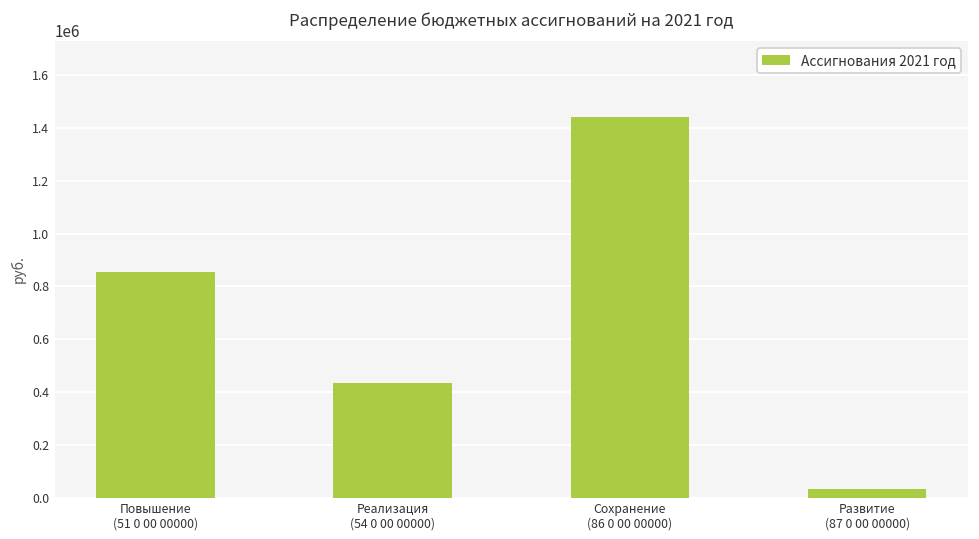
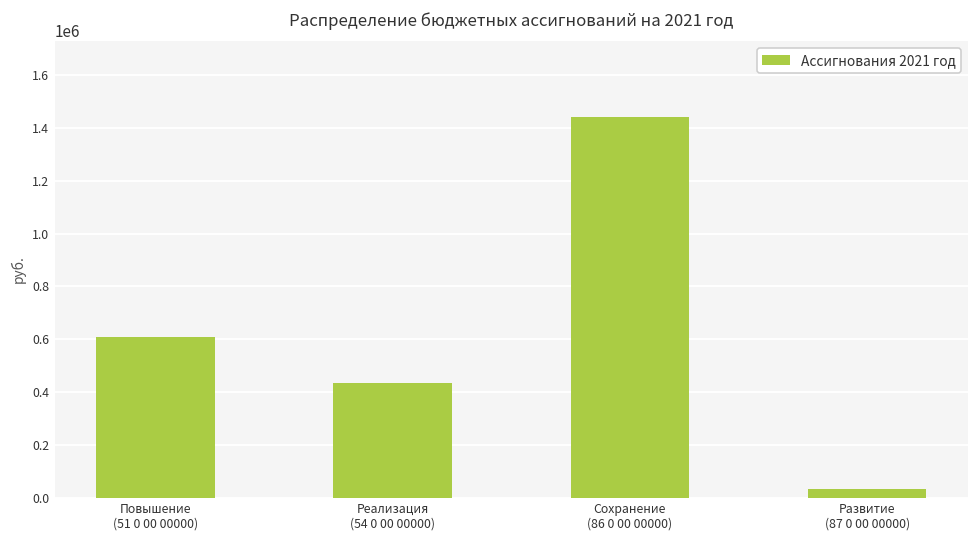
  {
-   "Повышение (51 0 00 00000)": 860000,
+   "Повышение (51 0 00 00000)": 610000,
    "Реализация (54 0 00 00000)": 440000,
    "Сохранение (86 0 00 00000)": 1440000,
    "Развитие (87 0 00 00000)": 30000
  }
